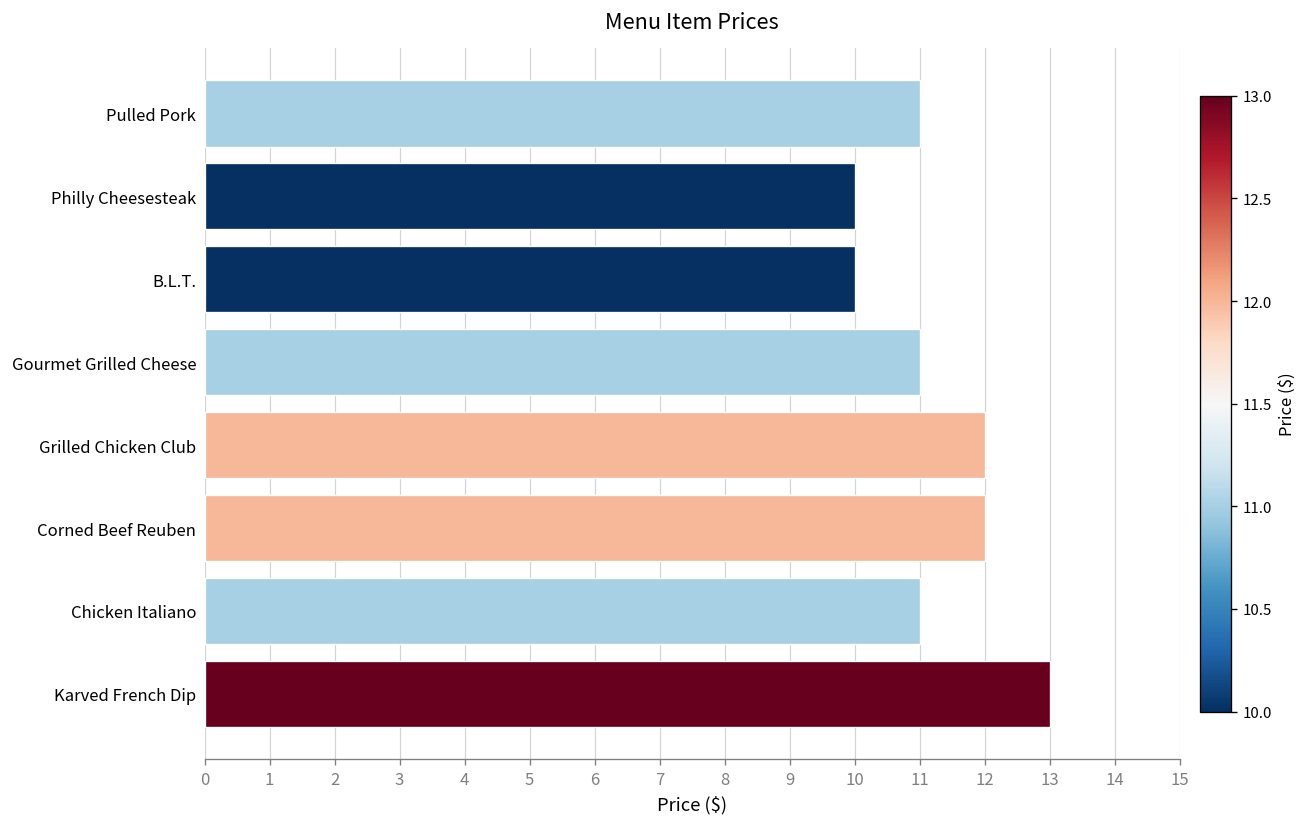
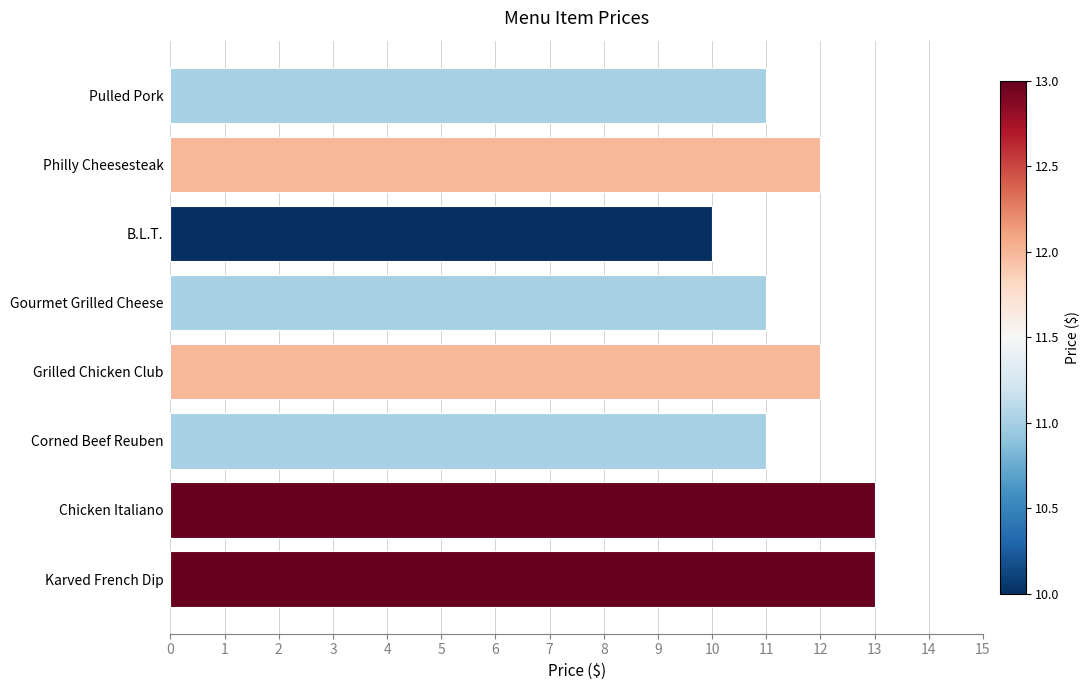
  {
    "Pulled Pork": 11,
-   "Philly Cheesesteak": 10,
+   "Philly Cheesesteak": 12,
    "B.L.T.": 10,
    "Gourmet Grilled Cheese": 11,
    "Grilled Chicken Club": 12,
-   "Corned Beef Reuben": 12,
-   "Chicken Italiano": 11,
+   "Corned Beef Reuben": 11,
+   "Chicken Italiano": 13,
    "Karved French Dip": 13
  }
